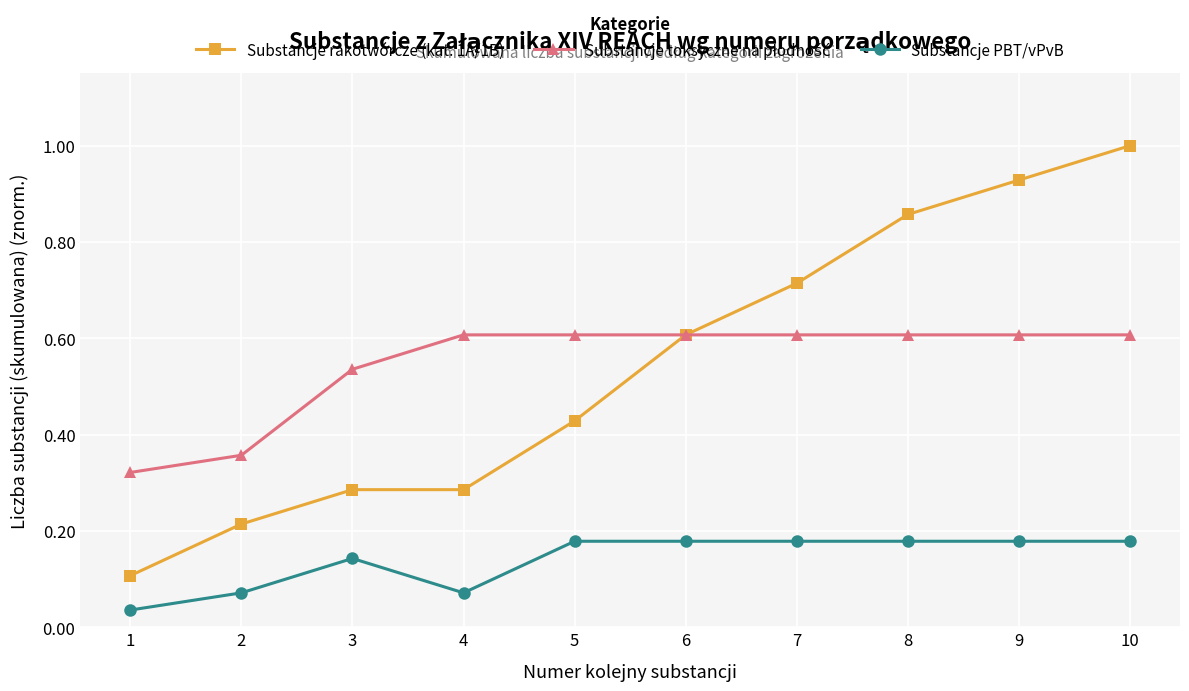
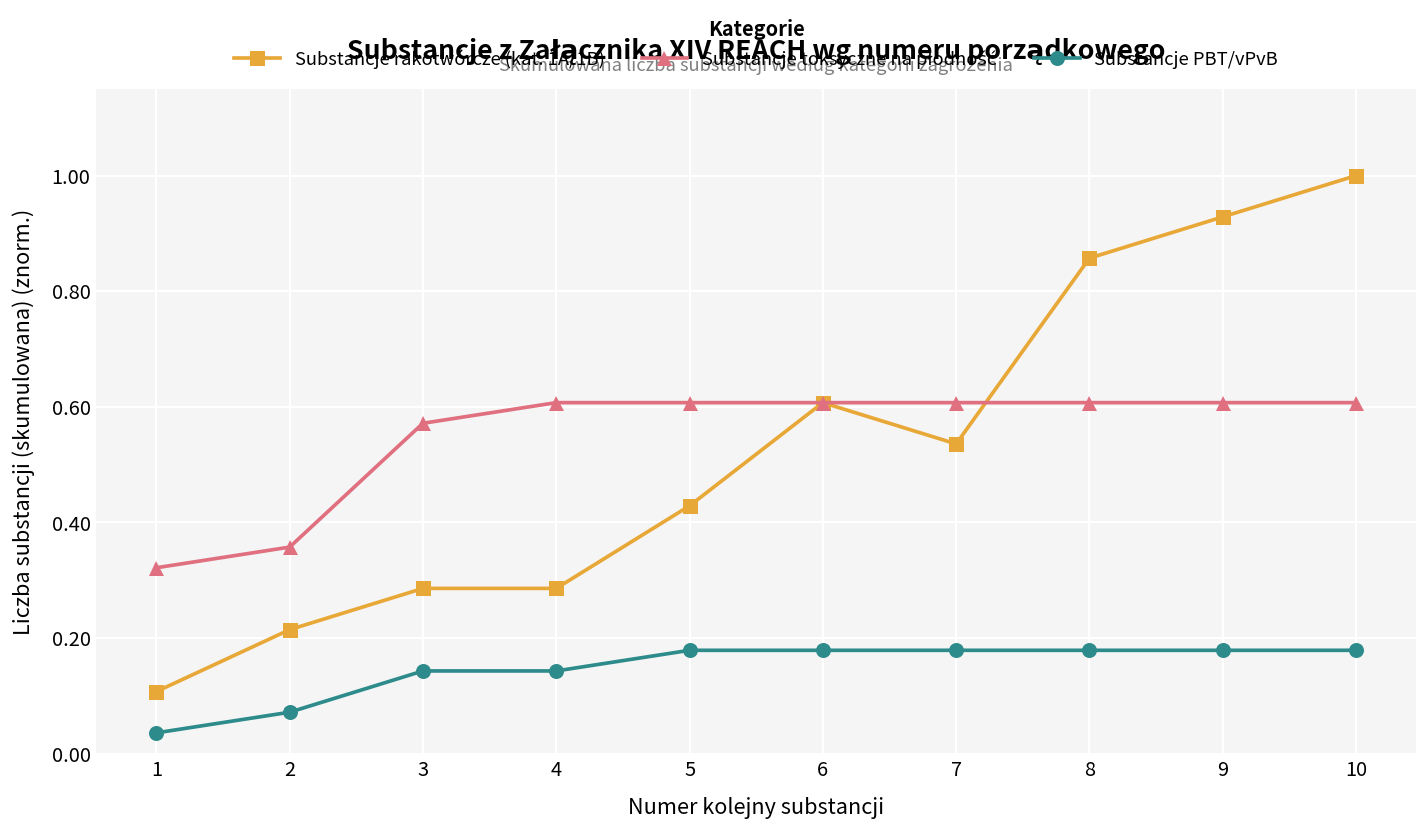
  {
    "Substancje rakotwórcze (kat. 1A/1B)": {
      "1": 0.11,
      "2": 0.21,
      "3": 0.29,
      "4": 0.29,
      "5": 0.43,
-     "7": 0.71,
+     "7": 0.54,
      "8": 0.86,
      "9": 0.93,
      "10": 1.00
    },
    "Substancje toksyczne na płodność": {
      "1": 0.32,
      "2": 0.36,
-     "3": 0.54,
+     "3": 0.57,
      "4": 0.61,
      "5": 0.61,
      "7": 0.61,
      "8": 0.61,
      "9": 0.61,
      "10": 0.61
    },
    "Substancje PBT/vPvB": {
      "1": 0.04,
      "2": 0.07,
      "3": 0.14,
-     "4": 0.07,
+     "4": 0.14,
      "5": 0.18,
      "6": 0.18,
      "7": 0.18,
      "8": 0.18,
      "9": 0.18,
      "10": 0.18
    }
  }
